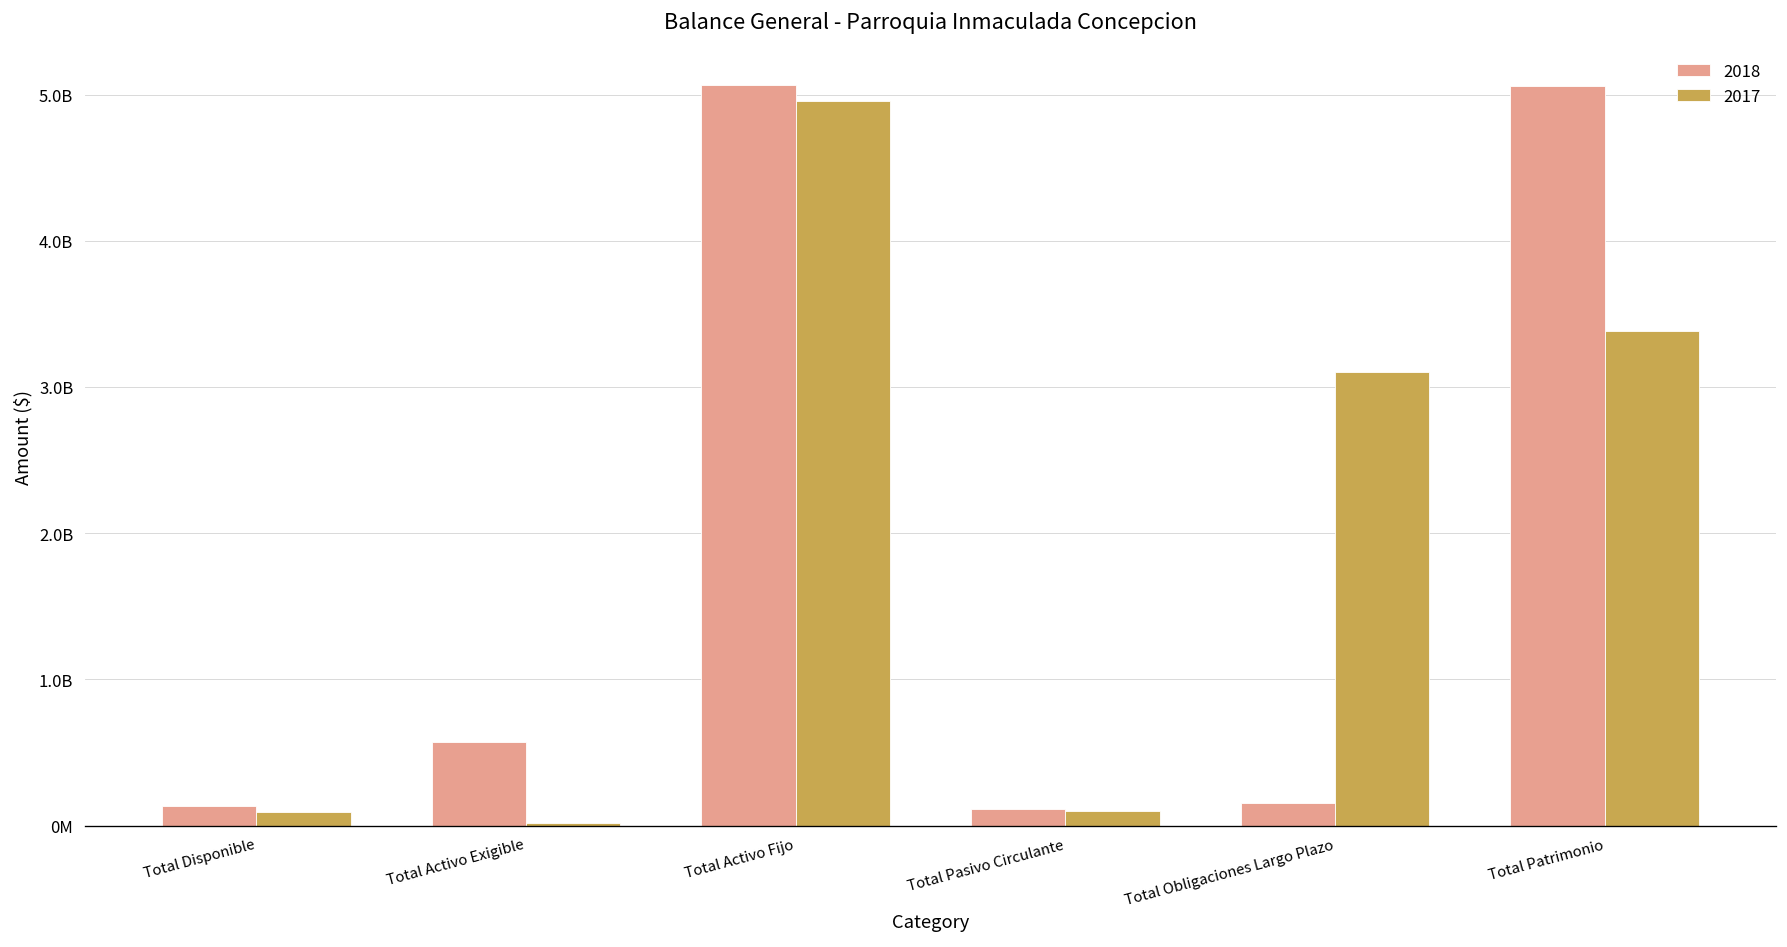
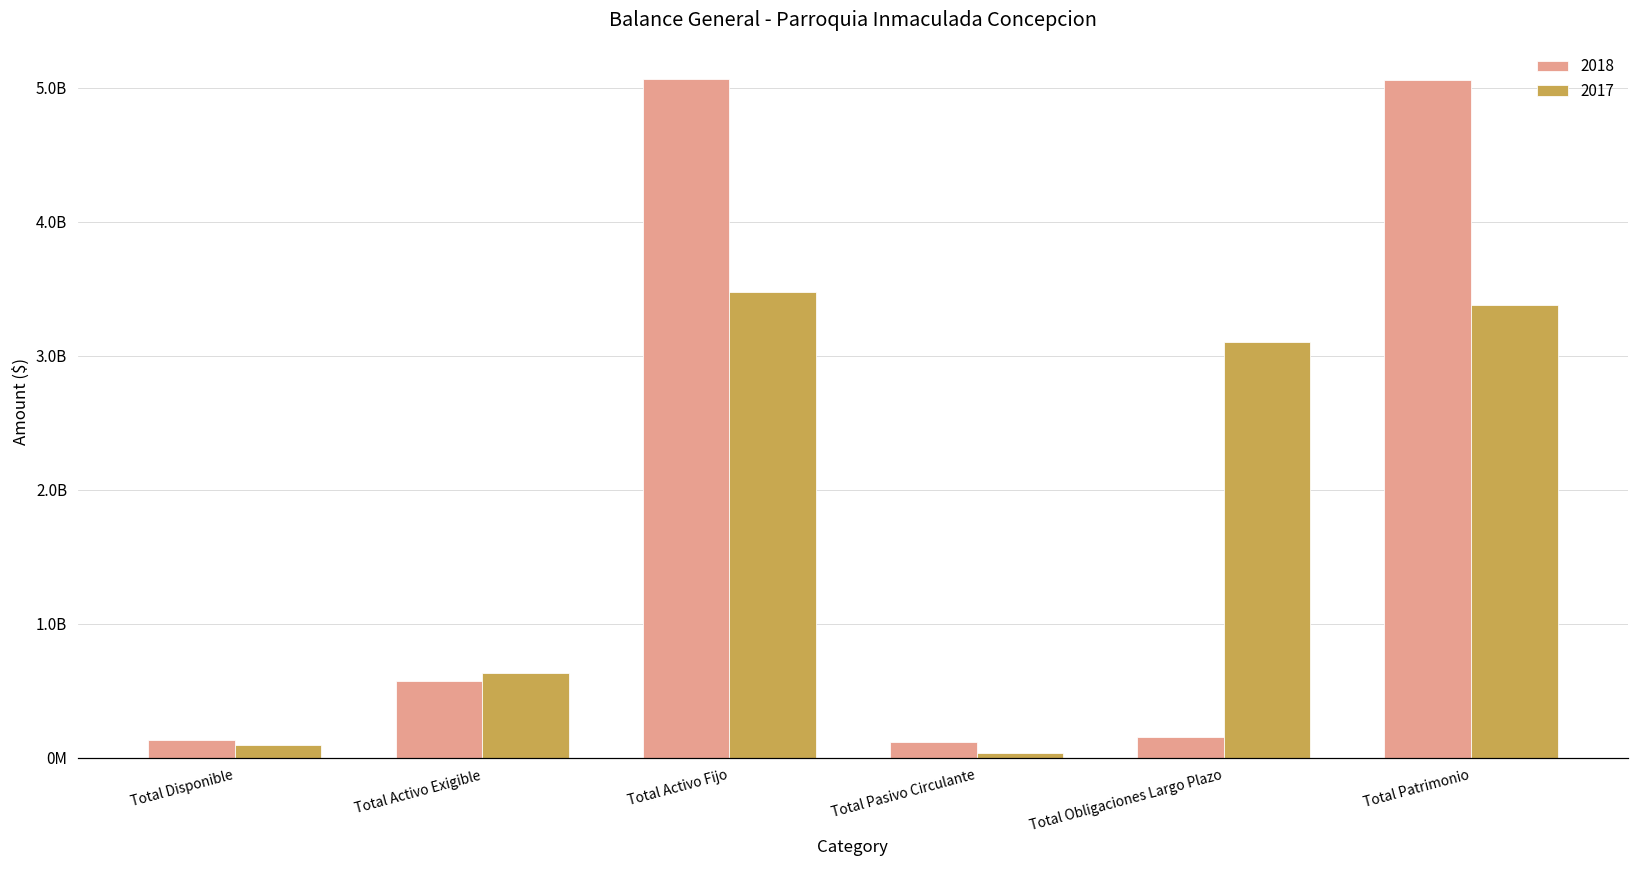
  {
    "2018": {
      "Total Disponible": 140000000,
      "Total Activo Exigible": 570000000,
      "Total Activo Fijo": 5070000000,
      "Total Pasivo Circulante": 110000000,
      "Total Obligaciones Largo Plazo": 150000000,
      "Total Patrimonio": 5060000000
    },
    "2017": {
      "Total Disponible": 100000000,
-     "Total Activo Exigible": 20000000,
-     "Total Activo Fijo": 4950000000,
-     "Total Pasivo Circulante": 100000000,
+     "Total Activo Exigible": 630000000,
+     "Total Activo Fijo": 3470000000,
+     "Total Pasivo Circulante": 30000000,
      "Total Obligaciones Largo Plazo": 3100000000,
      "Total Patrimonio": 3380000000
    }
  }
